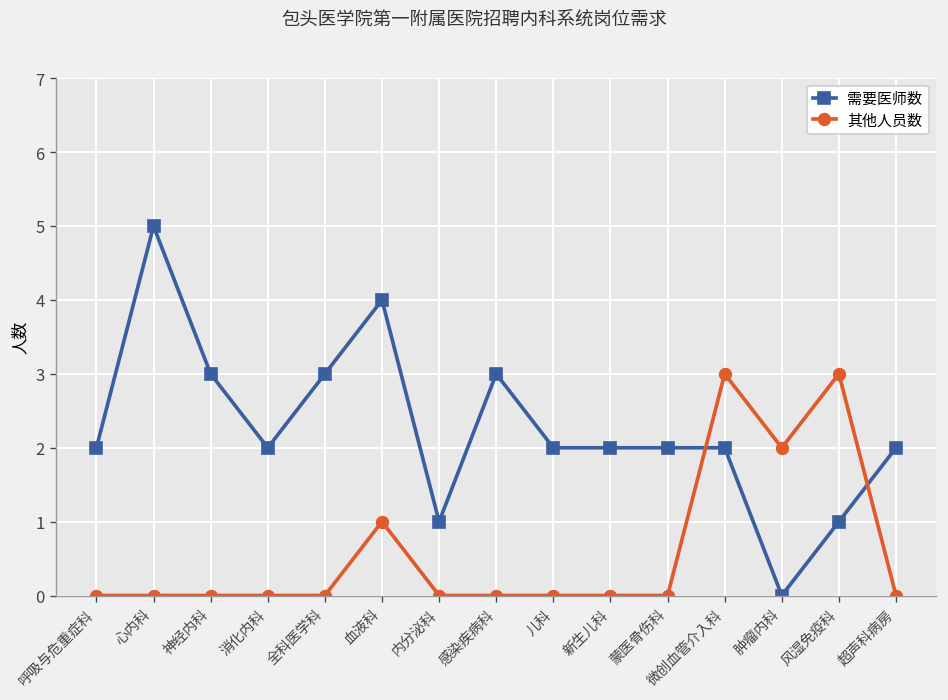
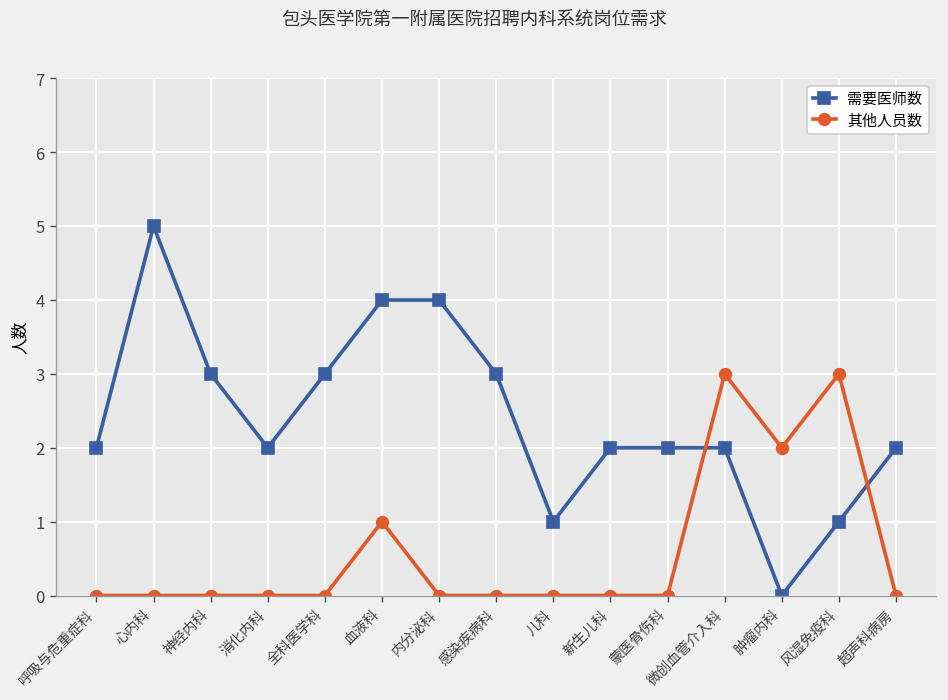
  {
    "需要医师数": {
      "呼吸与危重症科": 2,
      "心内科": 5,
      "神经内科": 3,
      "消化内科": 2,
      "全科医学科": 3,
      "血液科": 4,
-     "内分泌科": 1,
+     "内分泌科": 4,
      "感染疾病科": 3,
-     "儿科": 2,
+     "儿科": 1,
      "新生儿科": 2,
      "蒙医骨伤科": 2,
      "微创血管介入科": 2,
      "肿瘤内科": 0,
      "风湿免疫科": 1,
      "超声科病房": 2
    },
    "其他人员数": {
      "呼吸与危重症科": 0,
      "心内科": 0,
      "神经内科": 0,
      "消化内科": 0,
      "全科医学科": 0,
      "血液科": 1,
      "内分泌科": 0,
      "感染疾病科": 0,
      "儿科": 0,
      "新生儿科": 0,
      "蒙医骨伤科": 0,
      "微创血管介入科": 3,
      "肿瘤内科": 2,
      "风湿免疫科": 3,
      "超声科病房": 0
    }
  }
